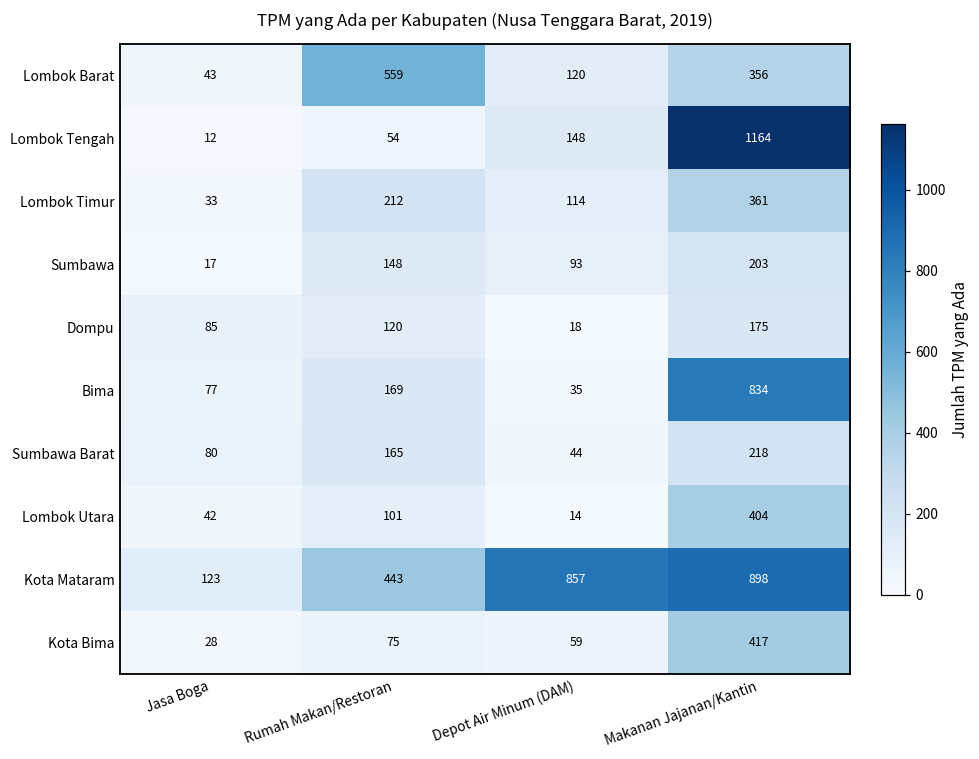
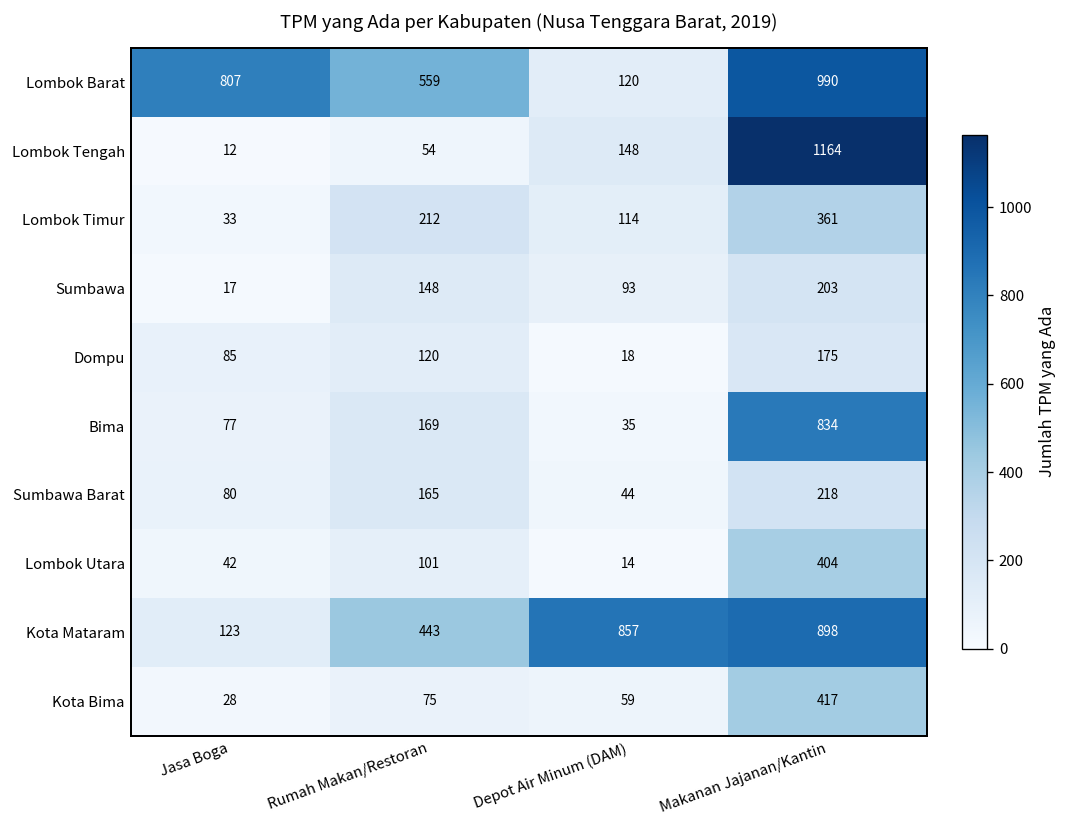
  {
    "Lombok Barat": {
-     "Jasa Boga": 43,
+     "Jasa Boga": 807,
      "Rumah Makan/Restoran": 559,
      "Depot Air Minum (DAM)": 120,
-     "Makanan Jajanan/Kantin": 356
+     "Makanan Jajanan/Kantin": 990
    },
    "Lombok Tengah": {
      "Jasa Boga": 12,
      "Rumah Makan/Restoran": 54,
      "Depot Air Minum (DAM)": 148,
      "Makanan Jajanan/Kantin": 1164
    },
    "Lombok Timur": {
      "Jasa Boga": 33,
      "Rumah Makan/Restoran": 212,
      "Depot Air Minum (DAM)": 114,
      "Makanan Jajanan/Kantin": 361
    },
    "Sumbawa": {
      "Jasa Boga": 17,
      "Rumah Makan/Restoran": 148,
      "Depot Air Minum (DAM)": 93,
      "Makanan Jajanan/Kantin": 203
    },
    "Dompu": {
      "Jasa Boga": 85,
      "Rumah Makan/Restoran": 120,
      "Depot Air Minum (DAM)": 18,
      "Makanan Jajanan/Kantin": 175
    },
    "Bima": {
      "Jasa Boga": 77,
      "Rumah Makan/Restoran": 169,
      "Depot Air Minum (DAM)": 35,
      "Makanan Jajanan/Kantin": 834
    },
    "Sumbawa Barat": {
      "Jasa Boga": 80,
      "Rumah Makan/Restoran": 165,
      "Depot Air Minum (DAM)": 44,
      "Makanan Jajanan/Kantin": 218
    },
    "Lombok Utara": {
      "Jasa Boga": 42,
      "Rumah Makan/Restoran": 101,
      "Depot Air Minum (DAM)": 14,
      "Makanan Jajanan/Kantin": 404
    },
    "Kota Mataram": {
      "Jasa Boga": 123,
      "Rumah Makan/Restoran": 443,
      "Depot Air Minum (DAM)": 857,
      "Makanan Jajanan/Kantin": 898
    },
    "Kota Bima": {
      "Jasa Boga": 28,
      "Rumah Makan/Restoran": 75,
      "Depot Air Minum (DAM)": 59,
      "Makanan Jajanan/Kantin": 417
    }
  }
